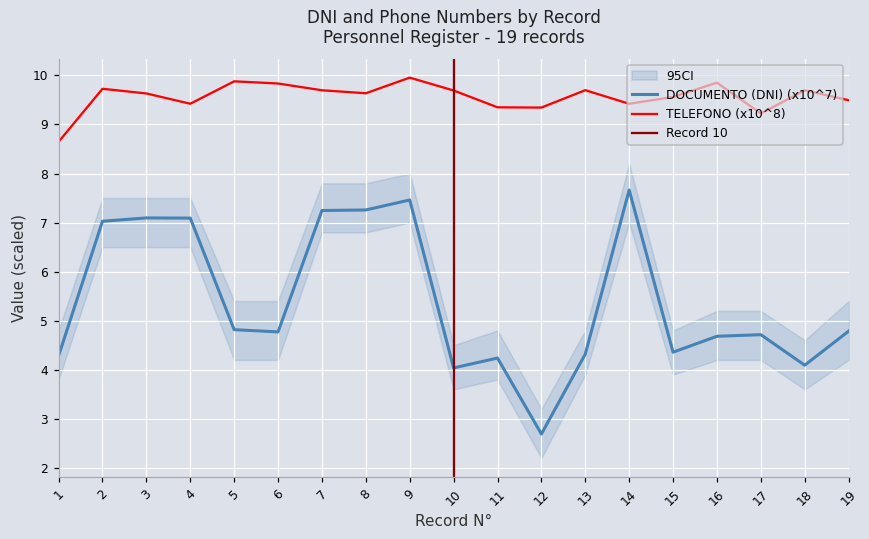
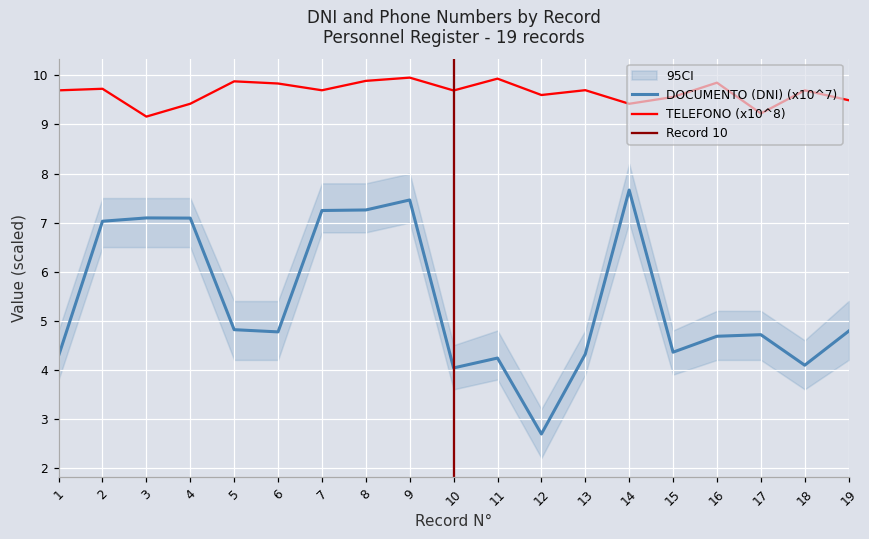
  {
    "TELEFONO (x10^8)": {
-     "1": 8.6,
+     "1": 9.7,
      "2": 9.7,
-     "3": 9.6,
+     "3": 9.2,
      "4": 9.4,
      "5": 9.9,
      "6": 9.8,
      "7": 9.7,
-     "8": 9.6,
+     "8": 9.9,
      "9": 10.0,
      "10": 9.7,
-     "11": 9.3,
-     "12": 9.3,
+     "11": 9.9,
+     "12": 9.6,
      "13": 9.7,
      "19": 9.5
    }
  }
